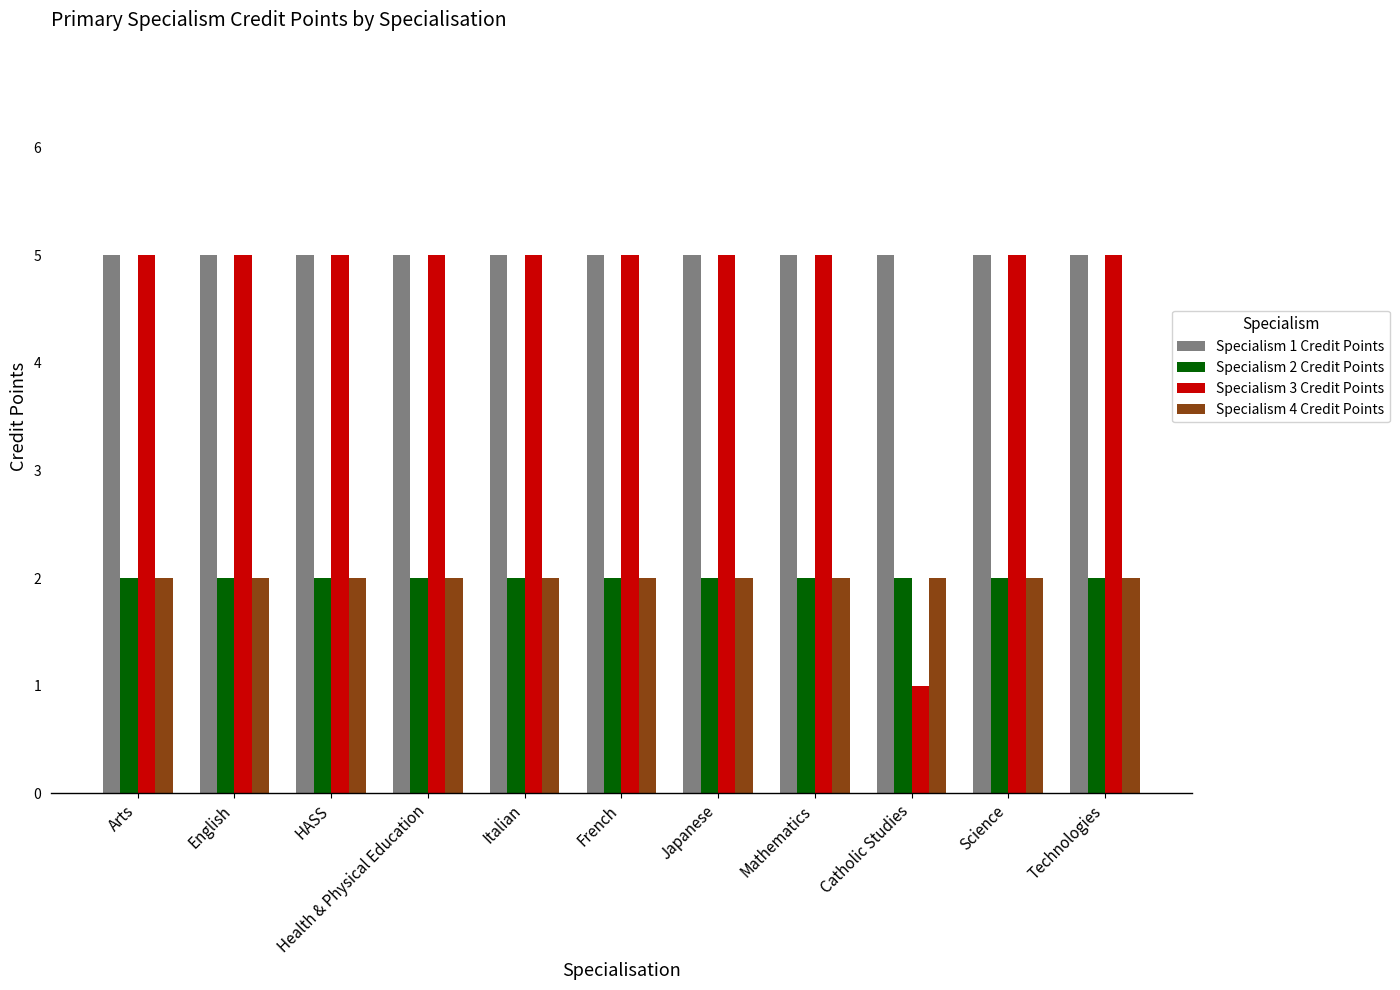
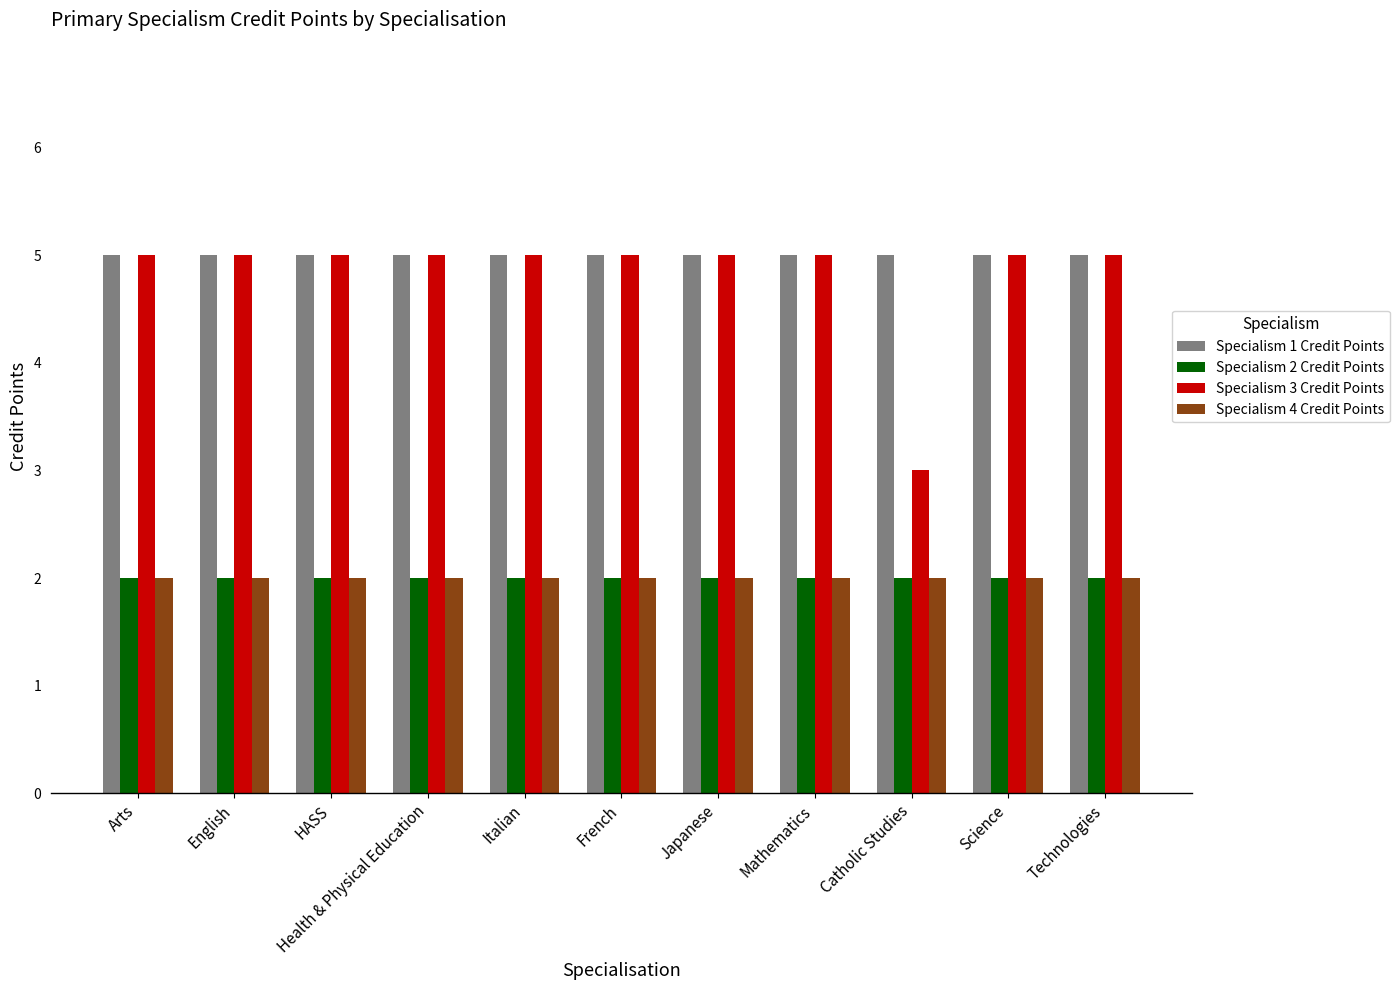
  {
    "Specialism 1 Credit Points": {
      "Arts": 5,
      "English": 5,
      "HASS": 5,
      "Health & Physical Education": 5,
      "Italian": 5,
      "French": 5,
      "Japanese": 5,
      "Mathematics": 5,
      "Catholic Studies": 5,
      "Science": 5,
      "Technologies": 5
    },
    "Specialism 2 Credit Points": {
      "Arts": 2,
      "English": 2,
      "HASS": 2,
      "Health & Physical Education": 2,
      "Italian": 2,
      "French": 2,
      "Japanese": 2,
      "Mathematics": 2,
      "Catholic Studies": 2,
      "Science": 2,
      "Technologies": 2
    },
    "Specialism 3 Credit Points": {
      "Arts": 5,
      "English": 5,
      "HASS": 5,
      "Health & Physical Education": 5,
      "Italian": 5,
      "French": 5,
      "Japanese": 5,
      "Mathematics": 5,
-     "Catholic Studies": 1,
+     "Catholic Studies": 3,
      "Science": 5,
      "Technologies": 5
    },
    "Specialism 4 Credit Points": {
      "Arts": 2,
      "English": 2,
      "HASS": 2,
      "Health & Physical Education": 2,
      "Italian": 2,
      "French": 2,
      "Japanese": 2,
      "Mathematics": 2,
      "Catholic Studies": 2,
      "Science": 2,
      "Technologies": 2
    }
  }
